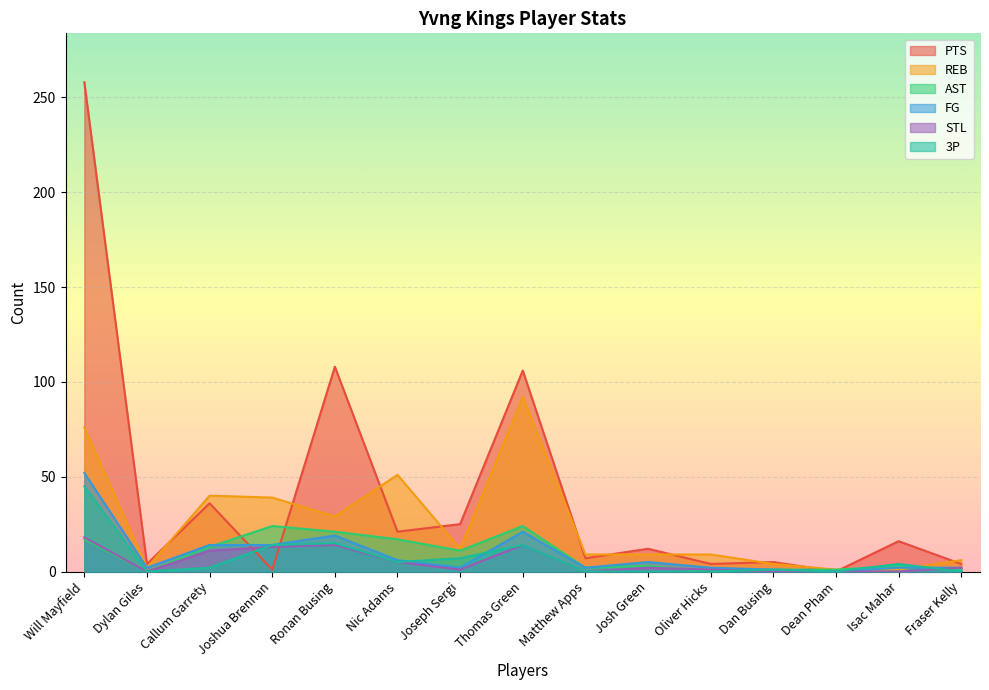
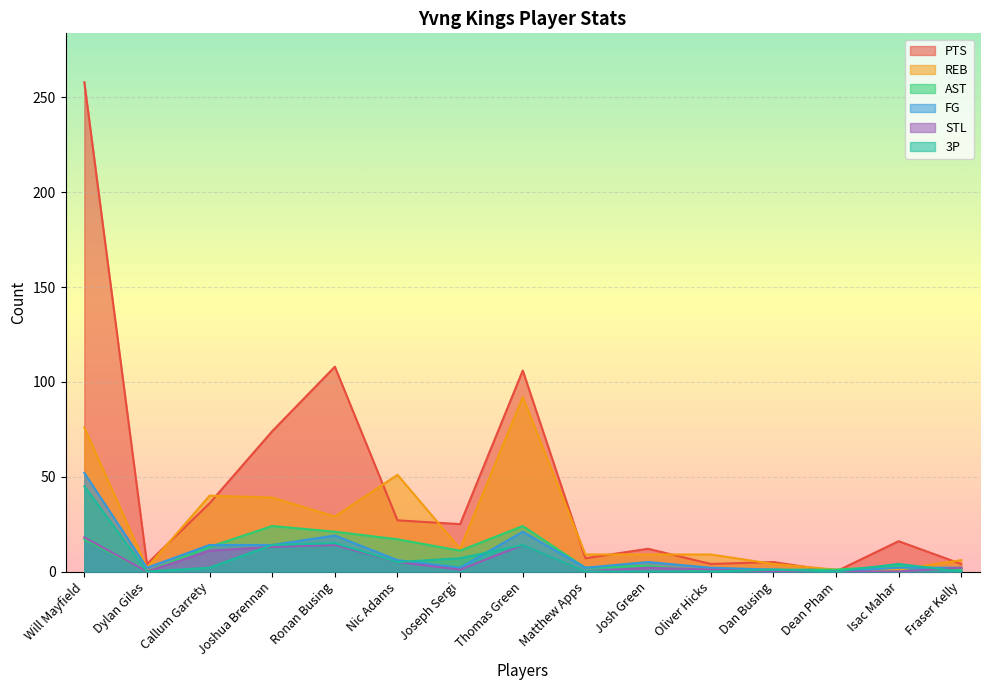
  {
    "PTS": {
      "Will Mayfield": 258,
      "Dylan Giles": 4,
      "Callum Garrety": 36,
-     "Joshua Brennan": 1,
+     "Joshua Brennan": 74,
      "Ronan Busing": 108,
-     "Nic Adams": 21,
+     "Nic Adams": 27,
      "Joseph Sergi": 25,
      "Thomas Green": 106,
      "Matthew Apps": 7,
      "Josh Green": 12,
      "Oliver Hicks": 4,
      "Isac Mahar": 16,
      "Fraser Kelly": 4
    },
    "REB": {
      "Will Mayfield": 76,
      "Callum Garrety": 40,
      "Joshua Brennan": 39,
      "Ronan Busing": 29,
      "Nic Adams": 51,
      "Thomas Green": 92,
      "Matthew Apps": 9,
      "Josh Green": 9,
      "Oliver Hicks": 9,
      "Fraser Kelly": 6
    },
    "FG": {
      "Will Mayfield": 52,
      "Ronan Busing": 19,
      "Thomas Green": 21,
      "Josh Green": 5
    },
    "STL": {
      "Callum Garrety": 11
    }
  }
